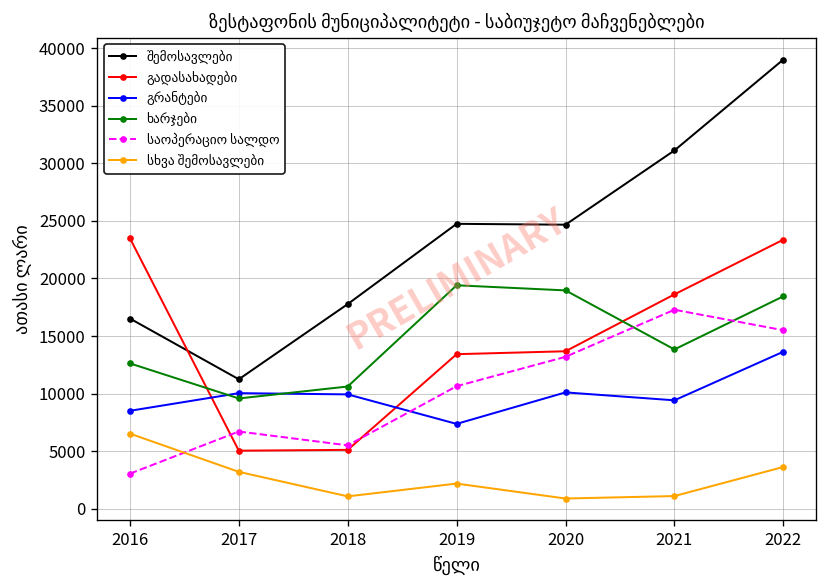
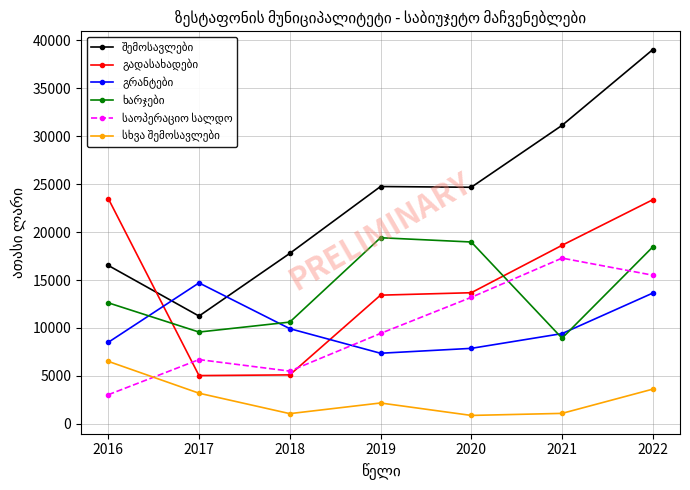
  {
    "შემოსავლები": {
      "2016": 17000,
      "2017": 11000,
      "2018": 18000,
      "2019": 25000,
      "2020": 25000,
      "2021": 31000,
      "2022": 39000
    },
    "გადასახადები": {
      "2016": 23000,
      "2017": 5000,
      "2018": 5000,
      "2019": 13000,
      "2020": 14000,
      "2021": 19000,
      "2022": 23000
    },
    "გრანტები": {
      "2016": 9000,
-     "2017": 10000,
+     "2017": 15000,
      "2018": 10000,
      "2019": 7000,
-     "2020": 10000,
+     "2020": 8000,
      "2021": 9000,
      "2022": 14000
    },
    "ხარჯები": {
      "2016": 13000,
      "2017": 10000,
      "2018": 11000,
      "2019": 19000,
      "2020": 19000,
-     "2021": 14000,
+     "2021": 9000,
      "2022": 18000
    },
    "საოპერაციო სალდო": {
      "2016": 3000,
      "2017": 7000,
      "2018": 6000,
-     "2019": 11000,
+     "2019": 9000,
      "2020": 13000,
      "2021": 17000,
      "2022": 16000
    },
    "სხვა შემოსავლები": {
      "2016": 7000,
      "2017": 3000,
      "2018": 1000,
      "2019": 2000,
      "2020": 1000,
      "2021": 1000,
      "2022": 4000
    }
  }
